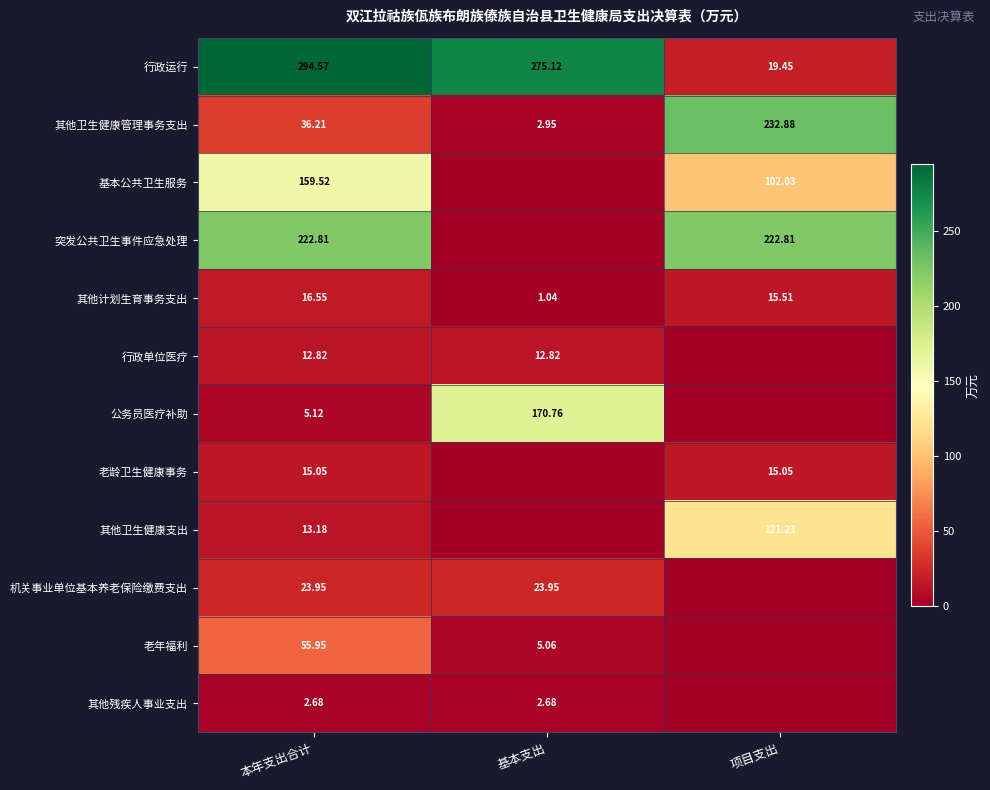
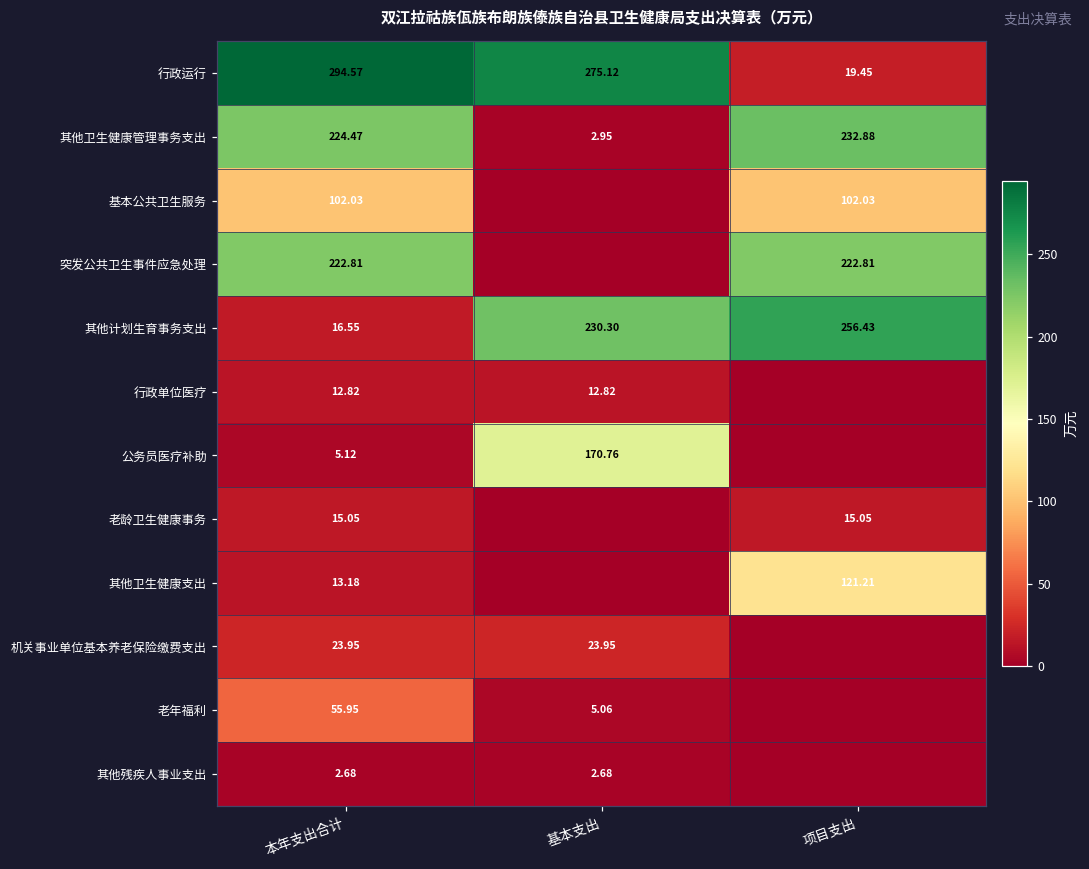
  {
    "行政运行": {
      "本年支出合计": 294.57,
      "基本支出": 275.12,
      "项目支出": 19.45
    },
    "其他卫生健康管理事务支出": {
-     "本年支出合计": 36.21,
+     "本年支出合计": 224.47,
      "基本支出": 2.95,
      "项目支出": 232.88
    },
    "基本公共卫生服务": {
-     "本年支出合计": 159.52,
+     "本年支出合计": 102.03,
      "项目支出": 102.03
    },
    "突发公共卫生事件应急处理": {
      "本年支出合计": 222.81,
      "项目支出": 222.81
    },
    "其他计划生育事务支出": {
      "本年支出合计": 16.55,
-     "基本支出": 1.04,
-     "项目支出": 15.51
+     "基本支出": 230.30,
+     "项目支出": 256.43
    },
    "行政单位医疗": {
      "本年支出合计": 12.82,
      "基本支出": 12.82
    },
    "公务员医疗补助": {
      "本年支出合计": 5.12,
      "基本支出": 170.76
    },
    "老龄卫生健康事务": {
      "本年支出合计": 15.05,
      "项目支出": 15.05
    },
    "其他卫生健康支出": {
      "本年支出合计": 13.18,
      "项目支出": 121.21
    },
    "机关事业单位基本养老保险缴费支出": {
      "本年支出合计": 23.95,
      "基本支出": 23.95
    },
    "老年福利": {
      "本年支出合计": 55.95,
      "基本支出": 5.06
    },
    "其他残疾人事业支出": {
      "本年支出合计": 2.68,
      "基本支出": 2.68
    }
  }
